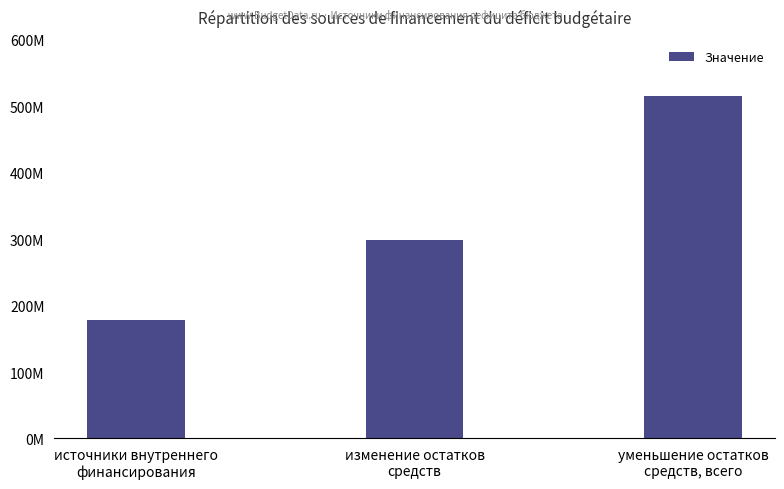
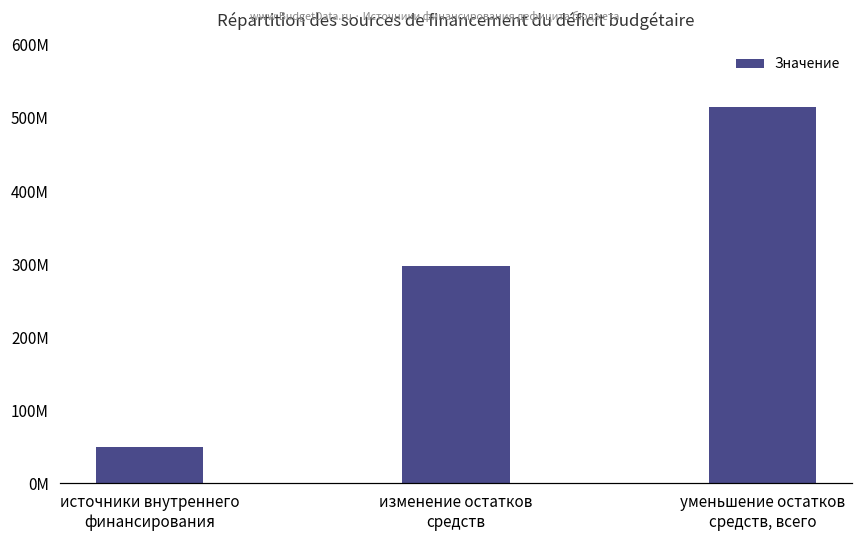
  {
-   "источники внутреннего финансирования": 180000000,
+   "источники внутреннего финансирования": 50000000,
    "изменение остатков средств": 300000000,
    "уменьшение остатков средств, всего": 510000000
  }
